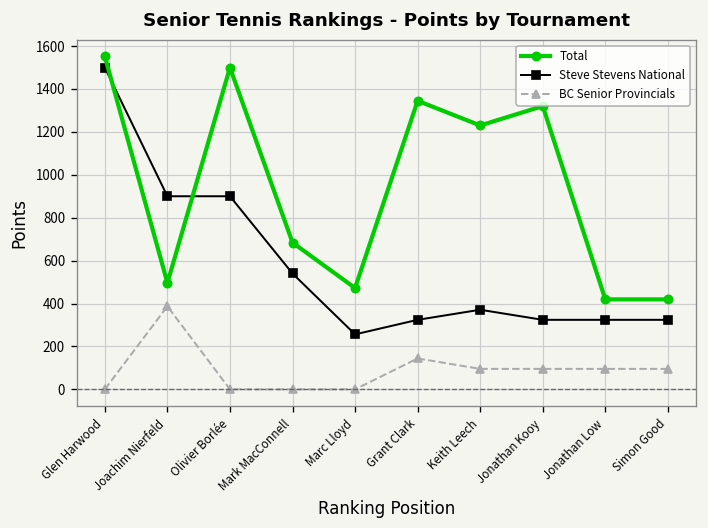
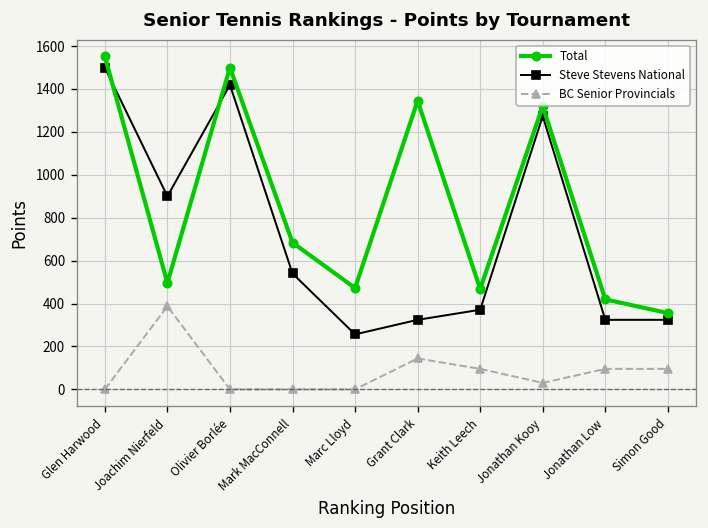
  {
    "Total": {
      "Glen Harwood": 1550,
      "Joachim Nierfeld": 500,
      "Olivier Borlée": 1500,
      "Mark MacConnell": 680,
      "Marc Lloyd": 470,
      "Grant Clark": 1350,
-     "Keith Leech": 1230,
+     "Keith Leech": 470,
      "Jonathan Kooy": 1320,
      "Jonathan Low": 420,
-     "Simon Good": 420
+     "Simon Good": 360
    },
    "Steve Stevens National": {
      "Glen Harwood": 1500,
      "Joachim Nierfeld": 900,
-     "Olivier Borlée": 900,
+     "Olivier Borlée": 1420,
      "Mark MacConnell": 540,
      "Marc Lloyd": 260,
      "Grant Clark": 320,
      "Keith Leech": 370,
-     "Jonathan Kooy": 320,
+     "Jonathan Kooy": 1270,
      "Jonathan Low": 320,
      "Simon Good": 320
    },
    "BC Senior Provincials": {
      "Glen Harwood": 0,
      "Joachim Nierfeld": 390,
      "Olivier Borlée": 0,
      "Mark MacConnell": 0,
      "Marc Lloyd": 0,
      "Grant Clark": 140,
      "Keith Leech": 100,
-     "Jonathan Kooy": 100,
+     "Jonathan Kooy": 30,
      "Jonathan Low": 100,
      "Simon Good": 100
    }
  }
